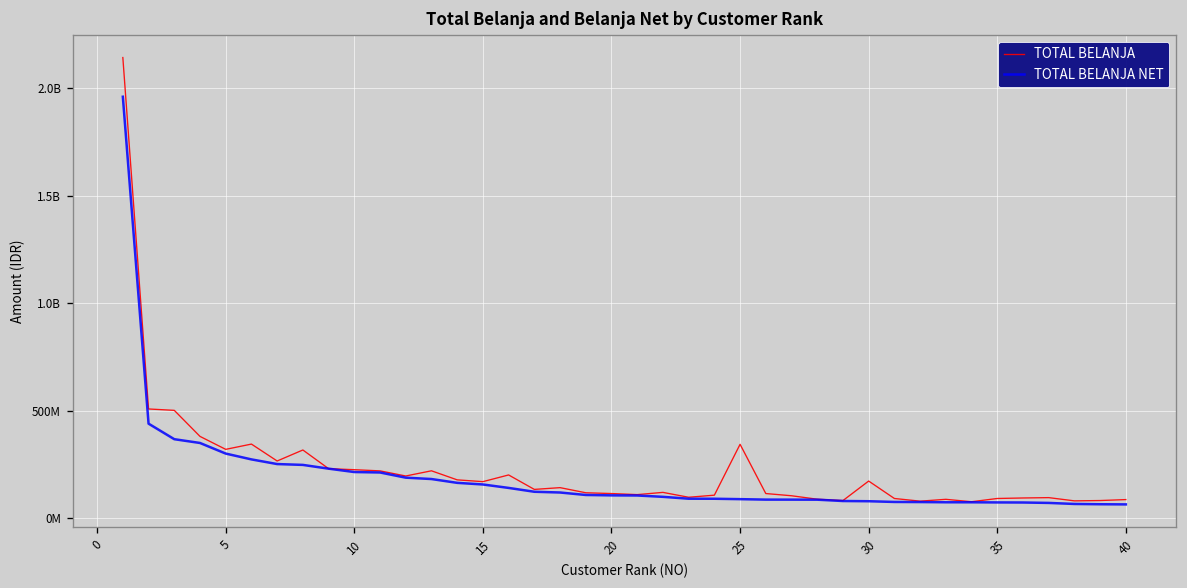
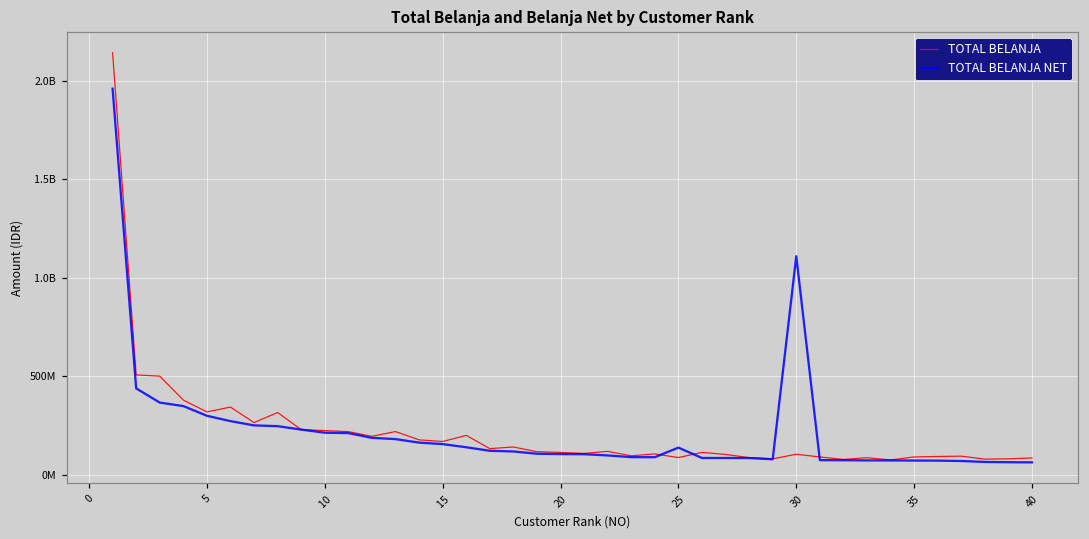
  {
    "TOTAL BELANJA": {
      "5": 320000000,
-     "25": 340000000,
-     "30": 170000000,
+     "25": 90000000,
+     "30": 110000000,
      "35": 90000000,
      "40": 90000000
    },
    "TOTAL BELANJA NET": {
      "5": 300000000,
-     "25": 90000000,
-     "30": 80000000,
+     "25": 140000000,
+     "30": 1110000000,
      "35": 70000000,
      "40": 60000000
    }
  }
